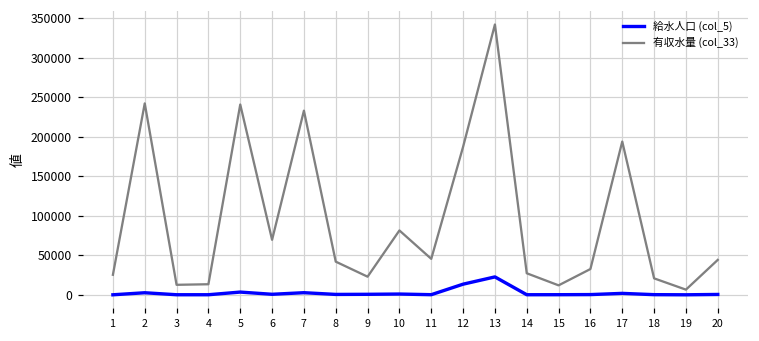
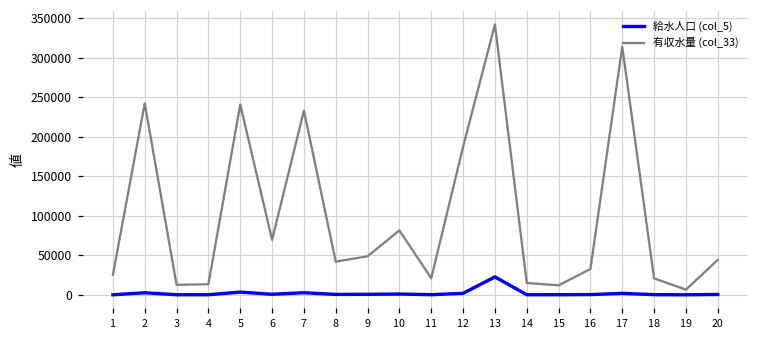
  {
    "給水人口 (col_5)": {
      "1": 0,
      "2": 0,
      "3": 0,
      "4": 0,
      "5": 0,
      "6": 0,
      "7": 0,
      "8": 0,
      "9": 0,
      "10": 0,
      "11": 0,
-     "12": 10000,
+     "12": 0,
      "13": 20000,
      "14": 0,
      "15": 0,
      "16": 0,
      "17": 0,
      "18": 0,
      "19": 0,
      "20": 0
    },
    "有収水量 (col_33)": {
      "1": 30000,
      "2": 240000,
      "3": 10000,
      "4": 10000,
      "5": 240000,
      "6": 70000,
      "7": 230000,
      "8": 40000,
-     "9": 20000,
+     "9": 50000,
      "10": 80000,
-     "11": 50000,
+     "11": 20000,
      "12": 190000,
      "13": 340000,
-     "14": 30000,
+     "14": 20000,
      "15": 10000,
      "16": 30000,
-     "17": 190000,
+     "17": 310000,
      "18": 20000,
      "19": 10000,
      "20": 40000
    }
  }
